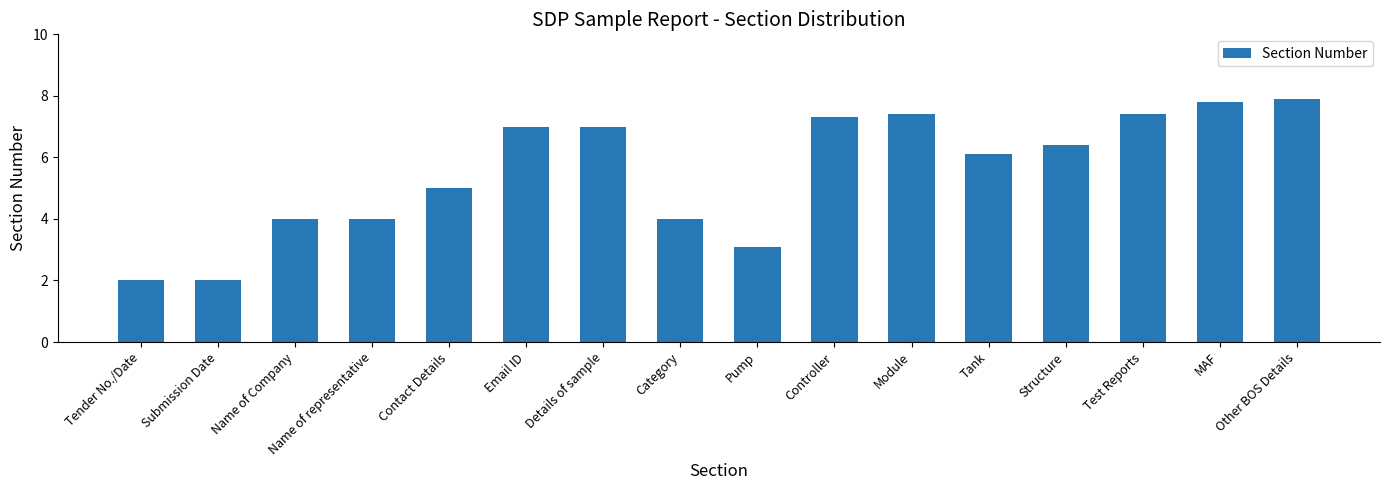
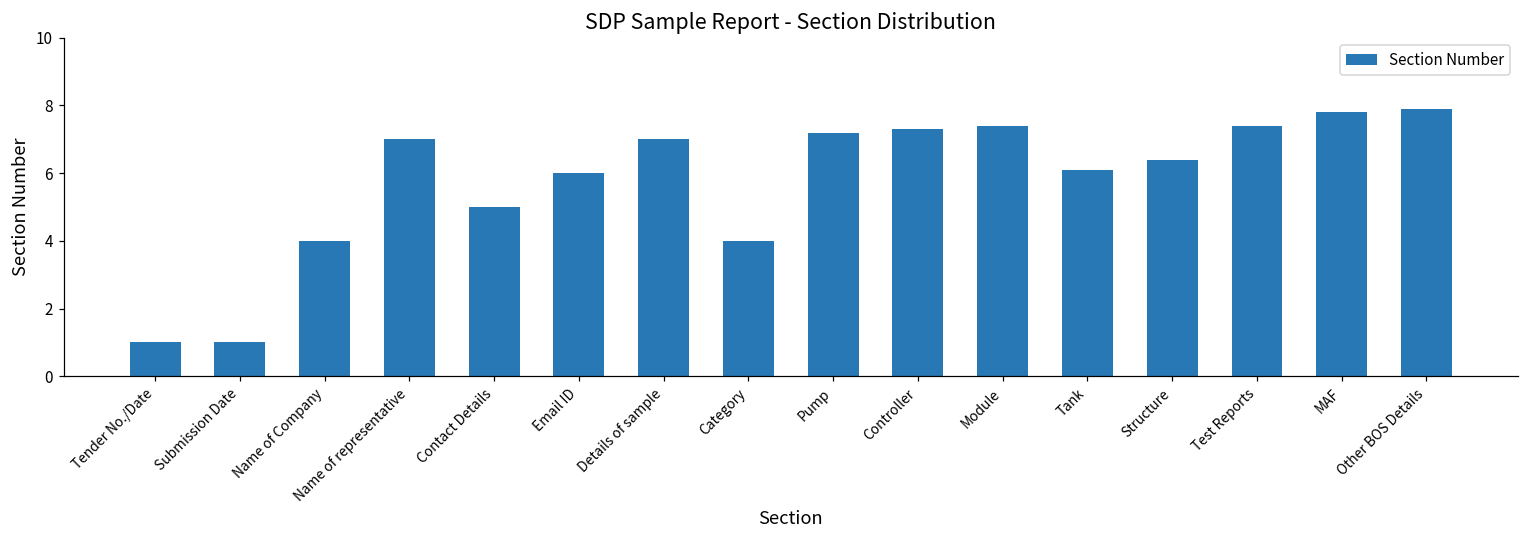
  {
-   "Tender No./Date": 2,
-   "Submission Date": 2,
+   "Tender No./Date": 1,
+   "Submission Date": 1,
    "Name of Company": 4.0,
-   "Name of representative": 4,
+   "Name of representative": 7,
    "Contact Details": 5.0,
-   "Email ID": 7,
+   "Email ID": 6,
    "Details of sample": 7.0,
    "Category": 4.0,
-   "Pump": 3.1,
+   "Pump": 7.2,
    "Controller": 7.3,
    "Module": 7.4,
    "Tank": 6.1,
    "Structure": 6.4,
    "Test Reports": 7.4,
    "MAF": 7.8,
    "Other BOS Details": 7.9
  }
